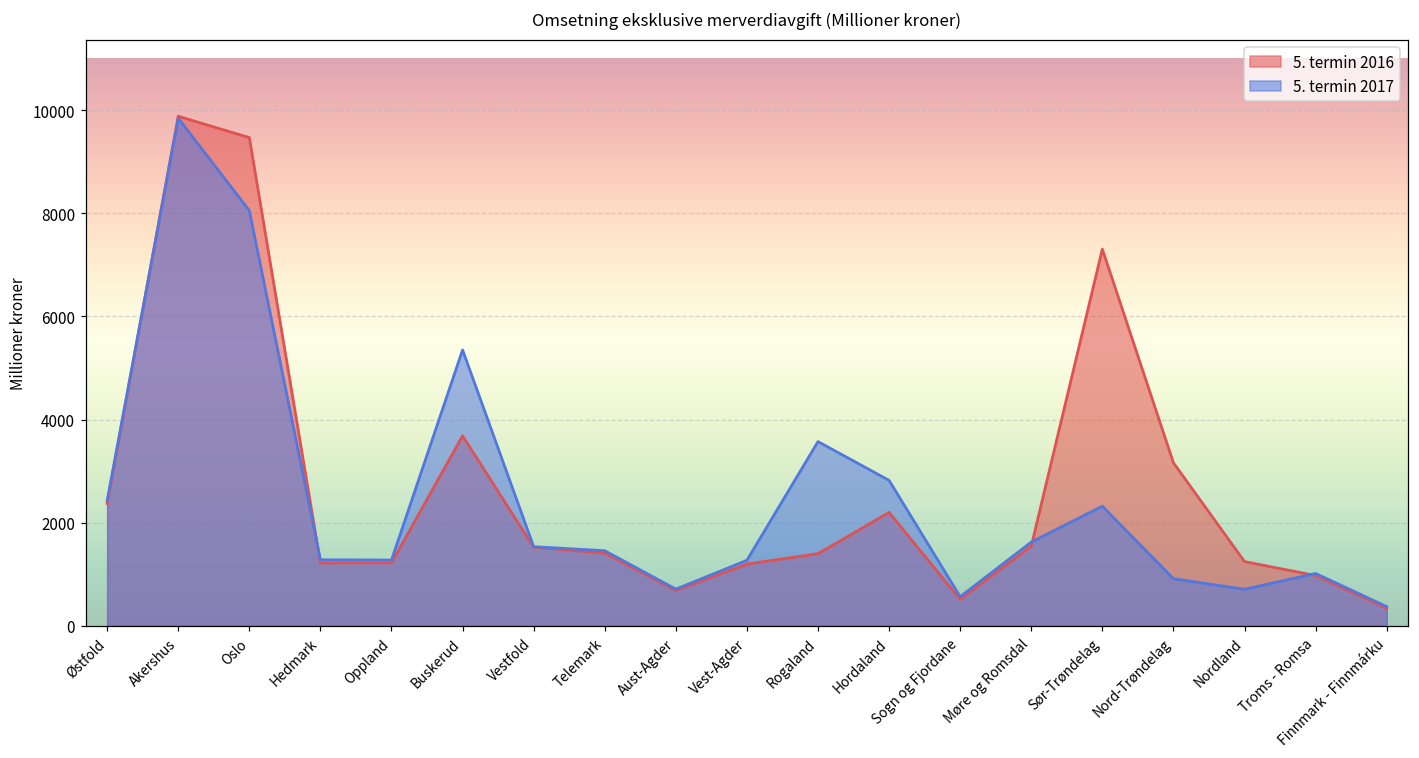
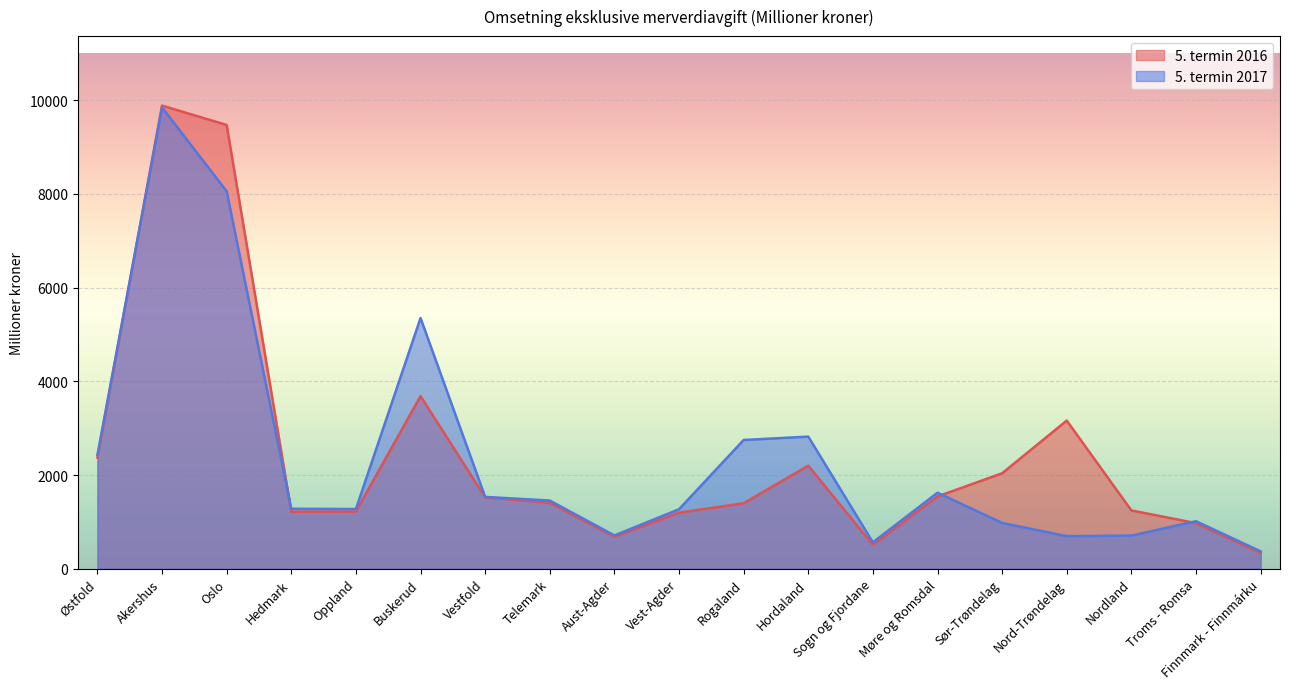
  {
    "5. termin 2016": {
      "Østfold": 2400,
      "Oslo": 9500,
      "Hedmark": 1200,
      "Oppland": 1200,
      "Buskerud": 3700,
      "Vest-Agder": 1200,
      "Rogaland": 1400,
      "Hordaland": 2200,
      "Møre og Romsdal": 1500,
-     "Sør-Trøndelag": 7300,
+     "Sør-Trøndelag": 2000,
      "Nord-Trøndelag": 3200,
      "Nordland": 1200
    },
    "5. termin 2017": {
      "Østfold": 2400,
      "Oslo": 8100,
      "Hedmark": 1300,
      "Oppland": 1300,
      "Buskerud": 5400,
      "Vest-Agder": 1300,
-     "Rogaland": 3600,
+     "Rogaland": 2700,
      "Hordaland": 2800,
      "Møre og Romsdal": 1600,
-     "Sør-Trøndelag": 2300,
-     "Nord-Trøndelag": 900,
+     "Sør-Trøndelag": 1000,
+     "Nord-Trøndelag": 700,
      "Nordland": 700
    }
  }
